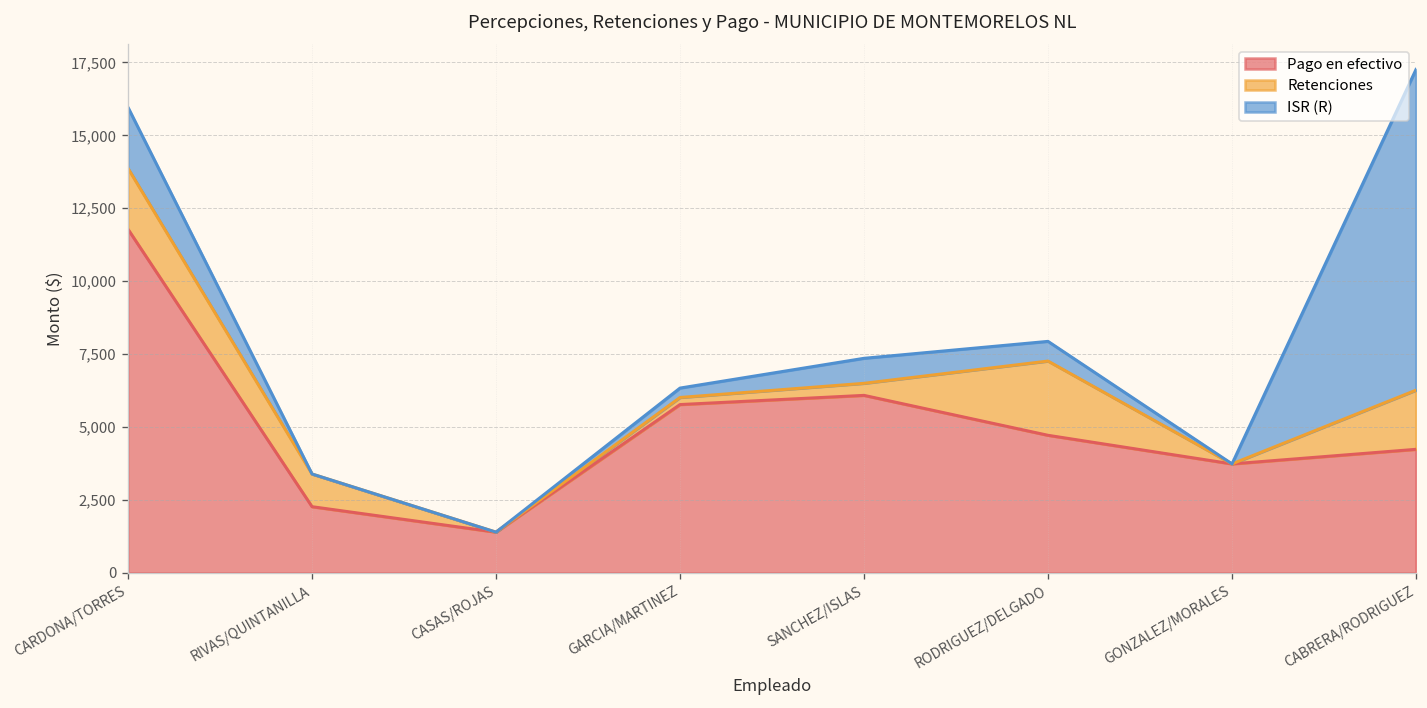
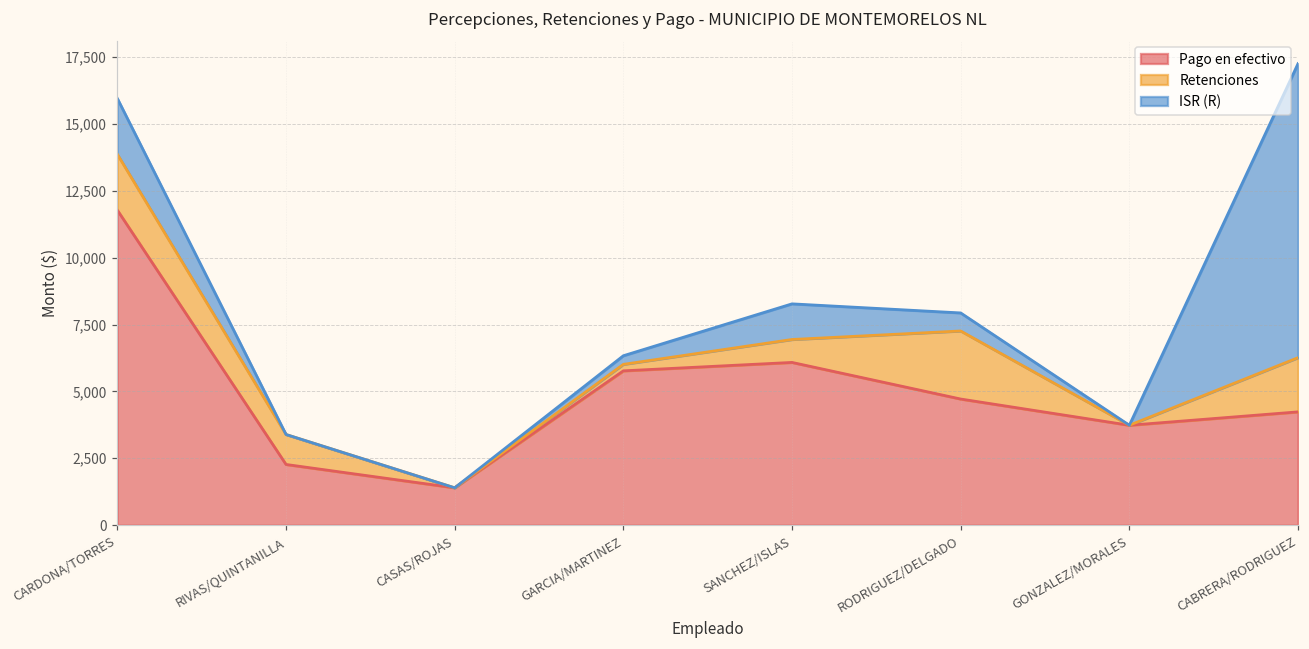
  {
    "Pago en efectivo": {
      "CARDONA/TORRES": "11,800",
      "RIVAS/QUINTANILLA": "2,300",
      "GARCIA/MARTINEZ": "5,800",
      "SANCHEZ/ISLAS": "6,100",
      "RODRIGUEZ/DELGADO": "4,700",
      "CABRERA/RODRIGUEZ": "4,200"
    },
    "Retenciones": {
      "CARDONA/TORRES": "2,100",
      "GARCIA/MARTINEZ": "200",
-     "SANCHEZ/ISLAS": "400",
+     "SANCHEZ/ISLAS": "900",
      "RODRIGUEZ/DELGADO": "2,500",
      "CABRERA/RODRIGUEZ": "2,000"
    },
    "ISR (R)": {
      "CARDONA/TORRES": "2,100",
      "GARCIA/MARTINEZ": "300",
-     "SANCHEZ/ISLAS": "900",
+     "SANCHEZ/ISLAS": "1,300",
      "RODRIGUEZ/DELGADO": "700",
      "CABRERA/RODRIGUEZ": "11,000"
    }
  }
